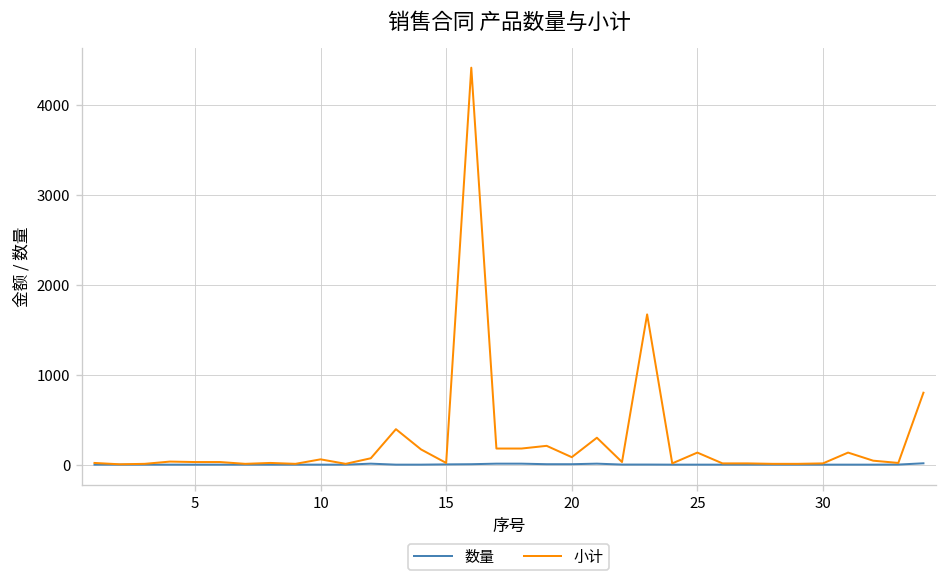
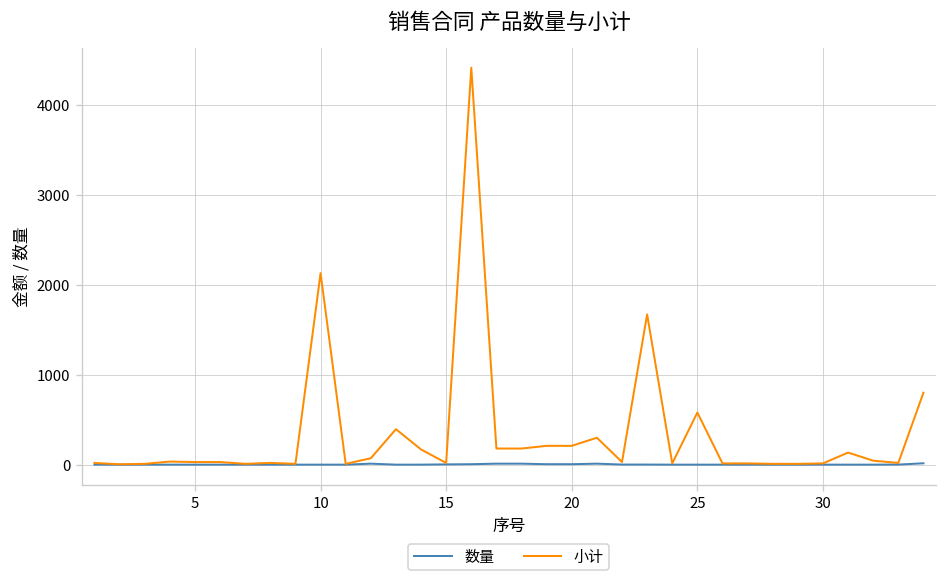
  {
    "数量": {
      "10": 0,
      "20": 0,
      "25": 0
    },
    "小计": {
-     "10": 100,
-     "20": 100,
-     "25": 100
+     "10": 2100,
+     "20": 200,
+     "25": 600
    }
  }
